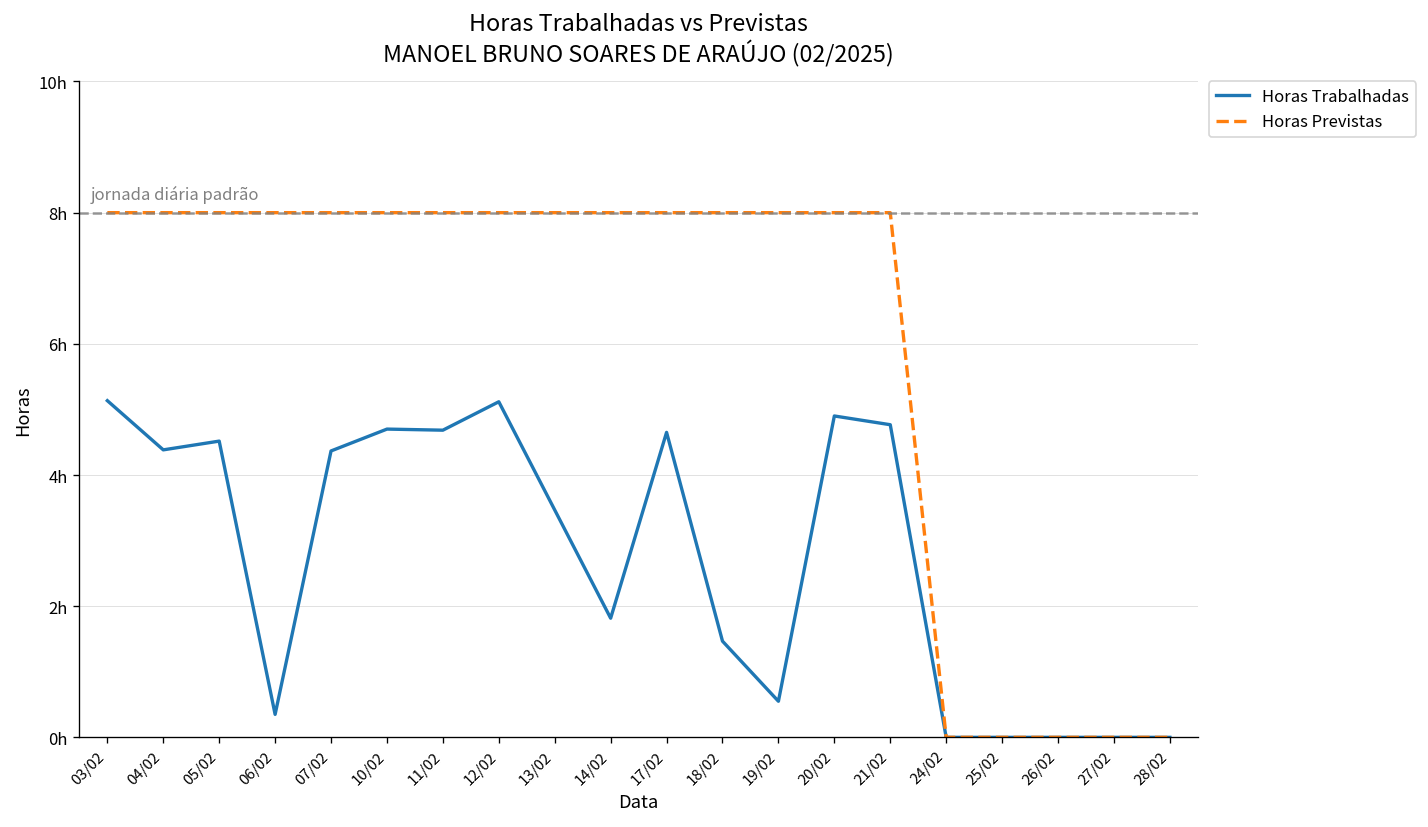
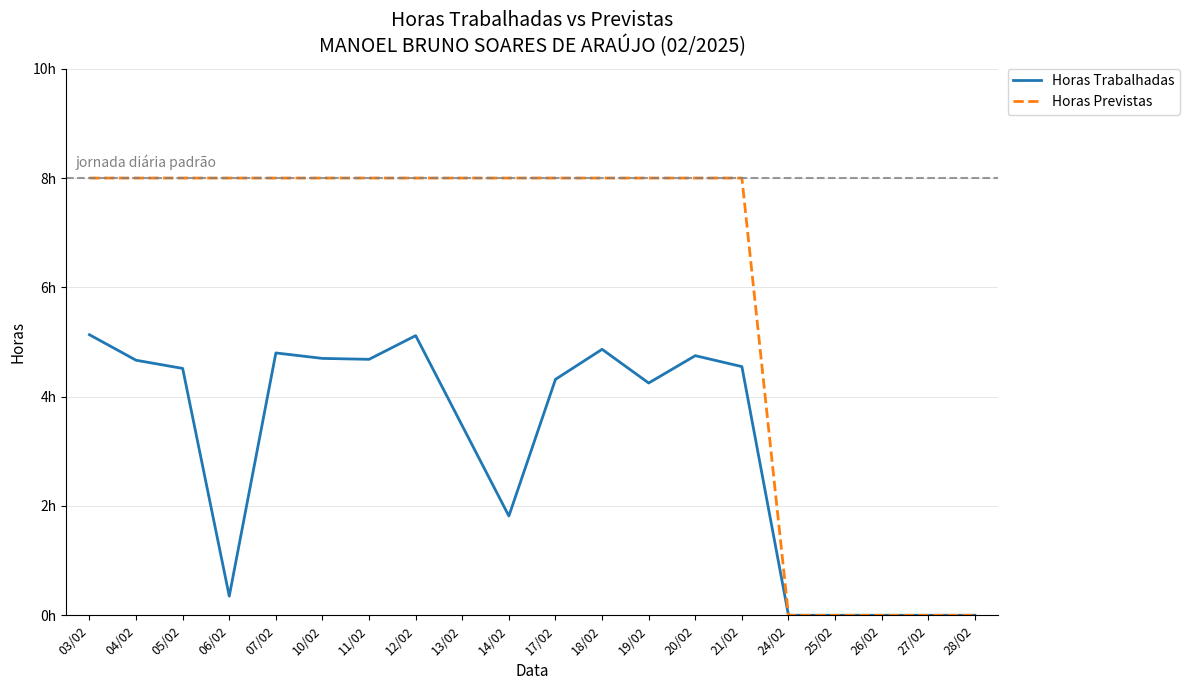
  {
    "Horas Trabalhadas": {
      "03/02": "5.1h",
-     "04/02": "4.4h",
+     "04/02": "4.7h",
      "05/02": "4.5h",
      "06/02": "0.4h",
-     "07/02": "4.4h",
+     "07/02": "4.8h",
      "10/02": "4.7h",
      "11/02": "4.7h",
      "12/02": "5.1h",
      "13/02": "3.5h",
      "14/02": "1.8h",
-     "17/02": "4.7h",
-     "18/02": "1.5h",
-     "19/02": "0.6h",
-     "20/02": "4.9h",
-     "21/02": "4.8h"
+     "17/02": "4.3h",
+     "18/02": "4.9h",
+     "19/02": "4.3h",
+     "20/02": "4.8h",
+     "21/02": "4.6h"
    },
    "Horas Previstas": {
      "03/02": "8.0h",
      "04/02": "8.0h",
      "05/02": "8.0h",
      "06/02": "8.0h",
      "07/02": "8.0h",
      "10/02": "8.0h",
      "11/02": "8.0h",
      "12/02": "8.0h",
      "13/02": "8.0h",
      "14/02": "8.0h",
      "17/02": "8.0h",
      "18/02": "8.0h",
      "19/02": "8.0h",
      "20/02": "8.0h",
      "21/02": "8.0h"
    }
  }
